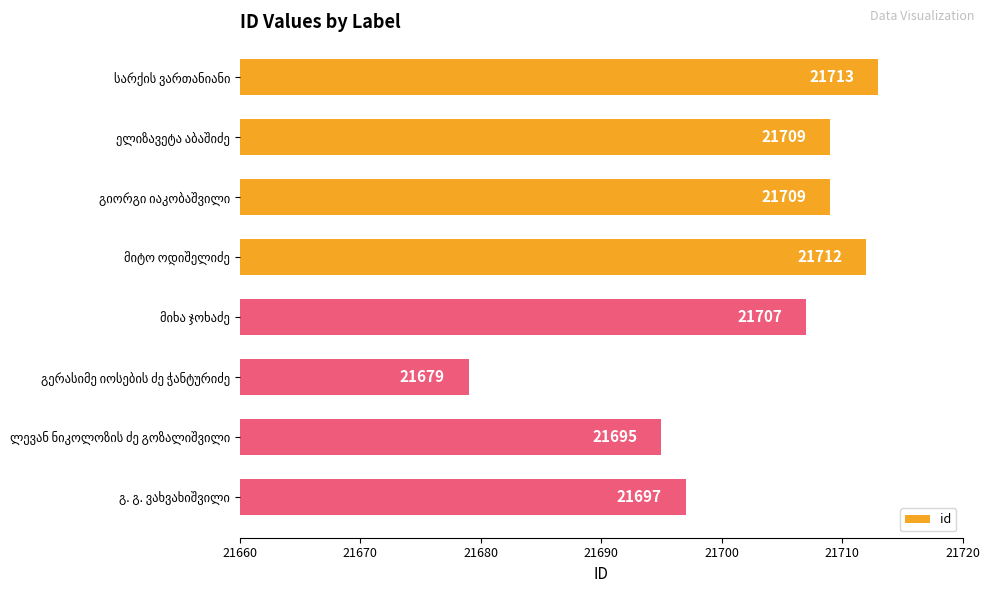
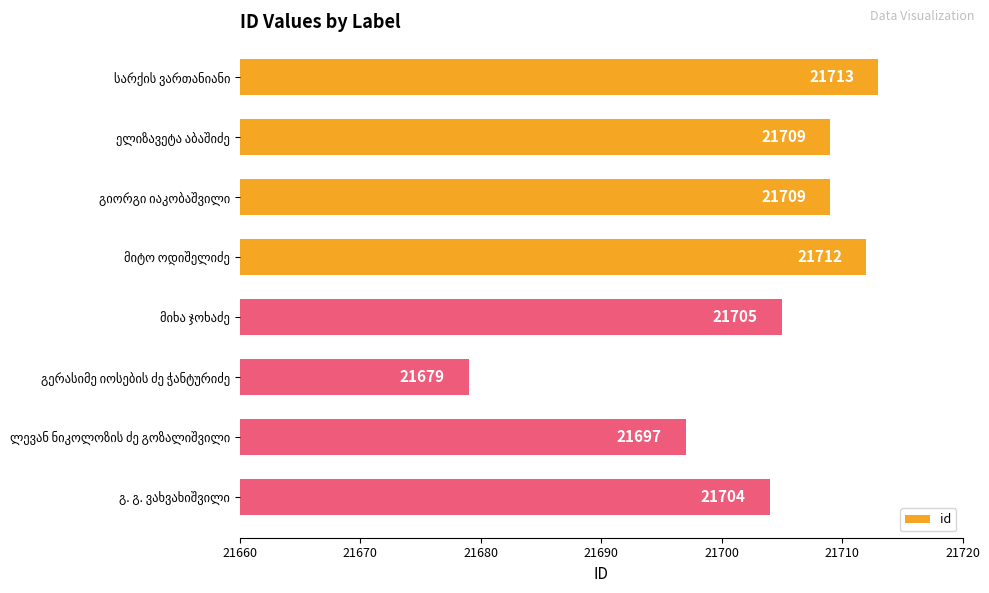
  {
    "სარქის ვართანიანი": 21713,
    "ელიზავეტა აბაშიძე": 21709,
    "გიორგი იაკობაშვილი": 21709,
    "მიტო ოდიშელიძე": 21712,
-   "მიხა ჯოხაძე": 21707,
+   "მიხა ჯოხაძე": 21705,
    "გერასიმე იოსების ძე ჭანტურიძე": 21679,
-   "ლევან ნიკოლოზის ძე გოზალიშვილი": 21695,
-   "გ. გ. ვახვახიშვილი": 21697
+   "ლევან ნიკოლოზის ძე გოზალიშვილი": 21697,
+   "გ. გ. ვახვახიშვილი": 21704
  }
